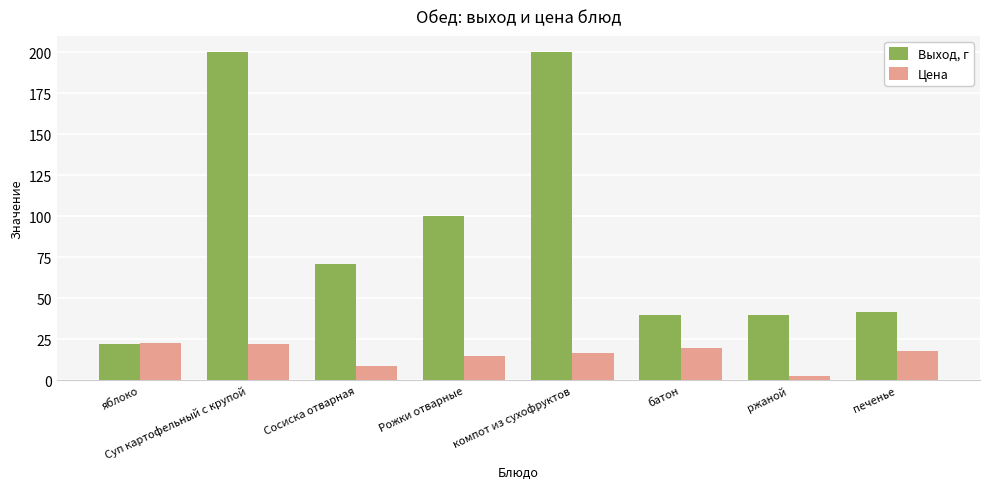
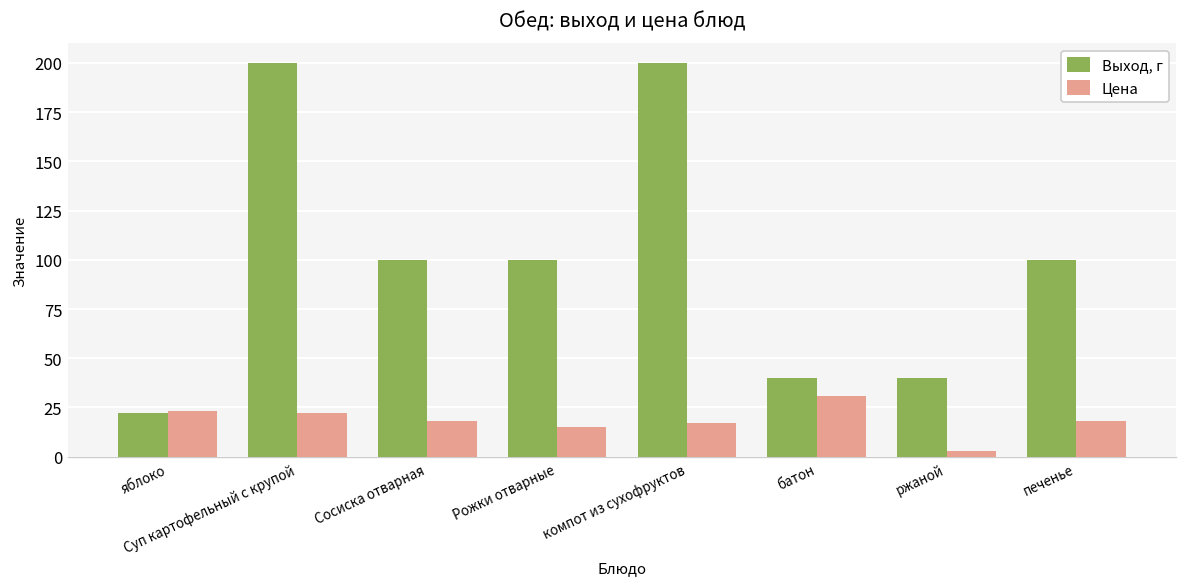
  {
    "Выход, г": {
      "яблоко": 22,
      "Суп картофельный с крупой": 200,
-     "Сосиска отварная": 71,
+     "Сосиска отварная": 100,
      "Рожки отварные": 100,
      "компот из сухофруктов": 200,
      "батон": 40,
      "ржаной": 40,
-     "печенье": 42
+     "печенье": 100
    },
    "Цена": {
      "яблоко": 23,
      "Суп картофельный с крупой": 22,
-     "Сосиска отварная": 9,
+     "Сосиска отварная": 18,
      "Рожки отварные": 15,
      "компот из сухофруктов": 17,
-     "батон": 20,
+     "батон": 31,
      "ржаной": 3,
      "печенье": 18
    }
  }
